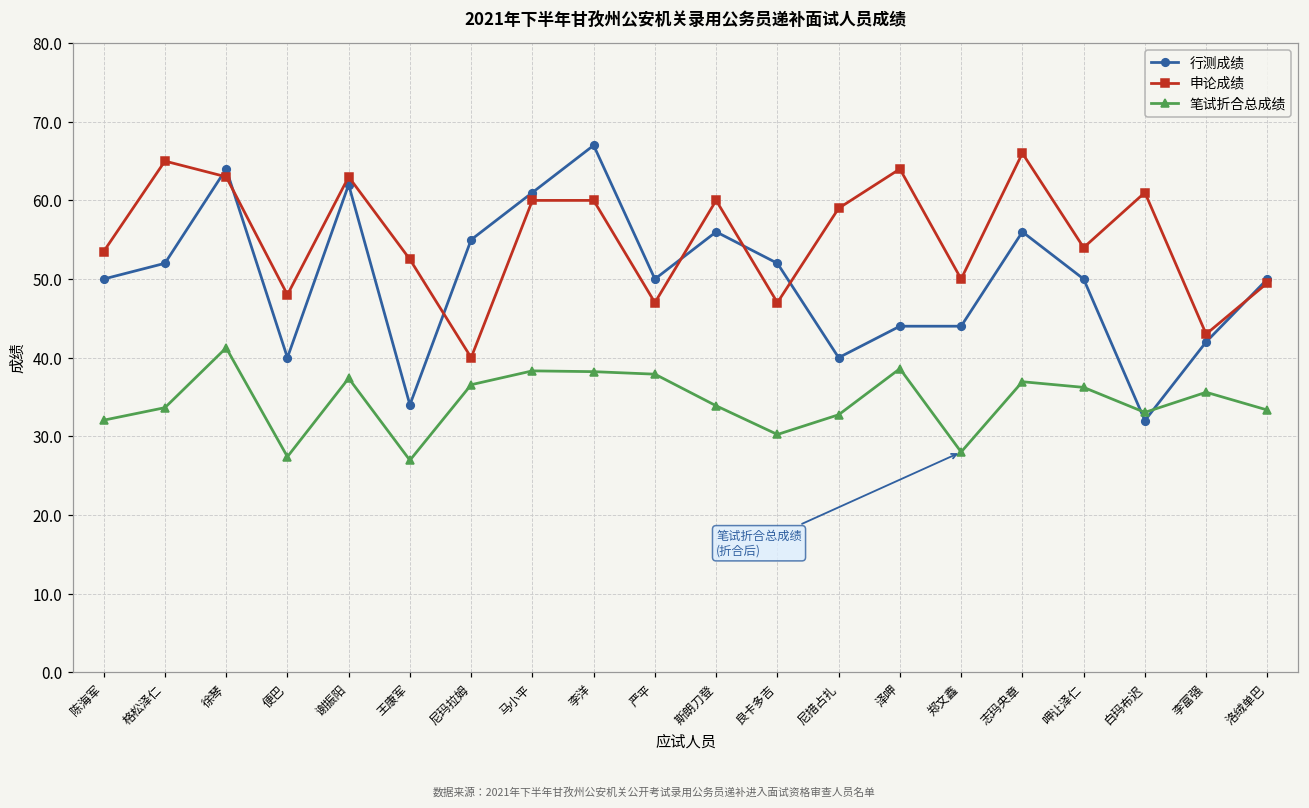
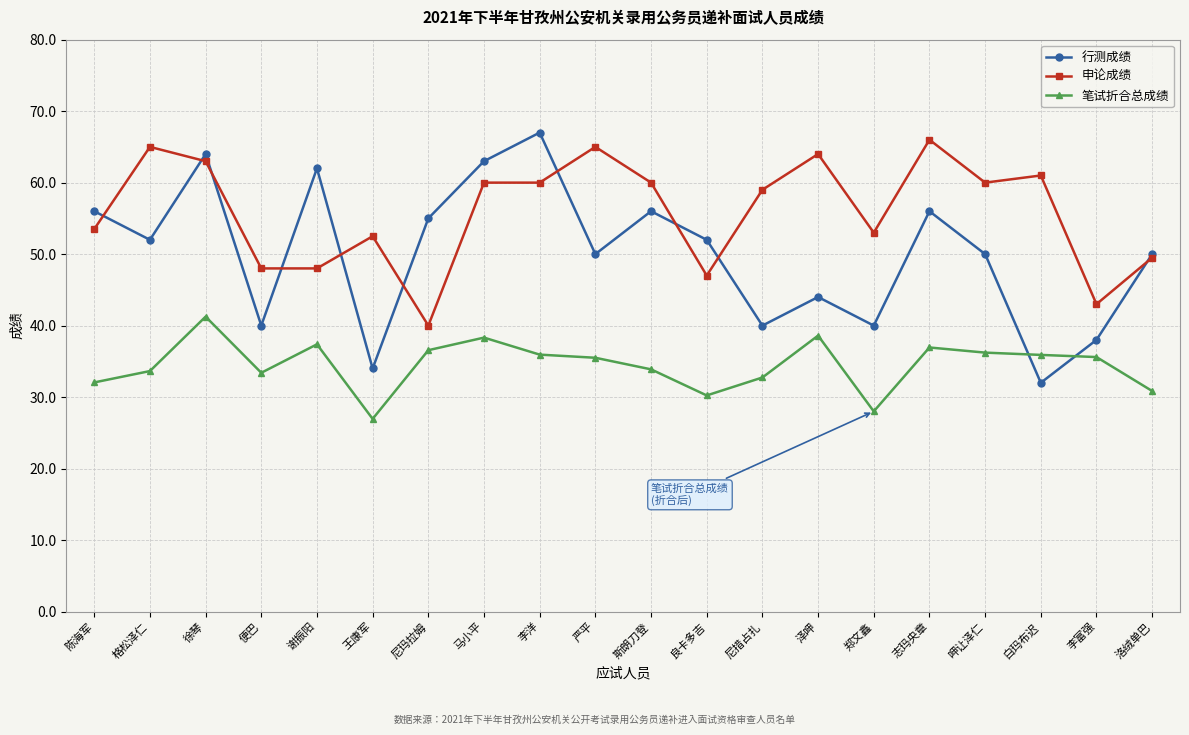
  {
    "行测成绩": {
-     "陈海军": 50,
+     "陈海军": 56,
      "格松泽仁": 52,
      "徐琴": 64,
      "便巴": 40,
      "谢振阳": 62,
      "王康军": 34,
      "尼玛拉姆": 55,
-     "马小平": 61,
+     "马小平": 63,
      "李洋": 67,
      "严平": 50,
      "斯朗刀登": 56,
      "良卡多吉": 52,
      "尼措占扎": 40,
      "泽呷": 44,
-     "郑文鑫": 44,
+     "郑文鑫": 40,
      "志玛央章": 56,
      "呷让泽仁": 50,
      "白玛布迟": 32,
-     "李富强": 42,
+     "李富强": 38,
      "洛绒单巴": 50
    },
    "申论成绩": {
      "陈海军": 54,
      "格松泽仁": 65,
      "徐琴": 63,
      "便巴": 48,
-     "谢振阳": 63,
+     "谢振阳": 48,
      "王康军": 53,
      "尼玛拉姆": 40,
      "马小平": 60,
      "李洋": 60,
-     "严平": 47,
+     "严平": 65,
      "斯朗刀登": 60,
      "良卡多吉": 47,
      "尼措占扎": 59,
      "泽呷": 64,
-     "郑文鑫": 50,
+     "郑文鑫": 53,
      "志玛央章": 66,
-     "呷让泽仁": 54,
+     "呷让泽仁": 60,
      "白玛布迟": 61,
      "李富强": 43,
      "洛绒单巴": 50
    },
    "笔试折合总成绩": {
      "陈海军": 32,
      "格松泽仁": 34,
      "徐琴": 41,
-     "便巴": 27,
+     "便巴": 33,
      "谢振阳": 37,
      "王康军": 27,
      "尼玛拉姆": 37,
      "马小平": 38,
-     "李洋": 38,
-     "严平": 38,
+     "李洋": 36,
+     "严平": 36,
      "斯朗刀登": 34,
      "良卡多吉": 30,
      "尼措占扎": 33,
      "泽呷": 39,
      "郑文鑫": 28,
      "志玛央章": 37,
      "呷让泽仁": 36,
-     "白玛布迟": 33,
+     "白玛布迟": 36,
      "李富强": 36,
-     "洛绒单巴": 33
+     "洛绒单巴": 31
    }
  }
